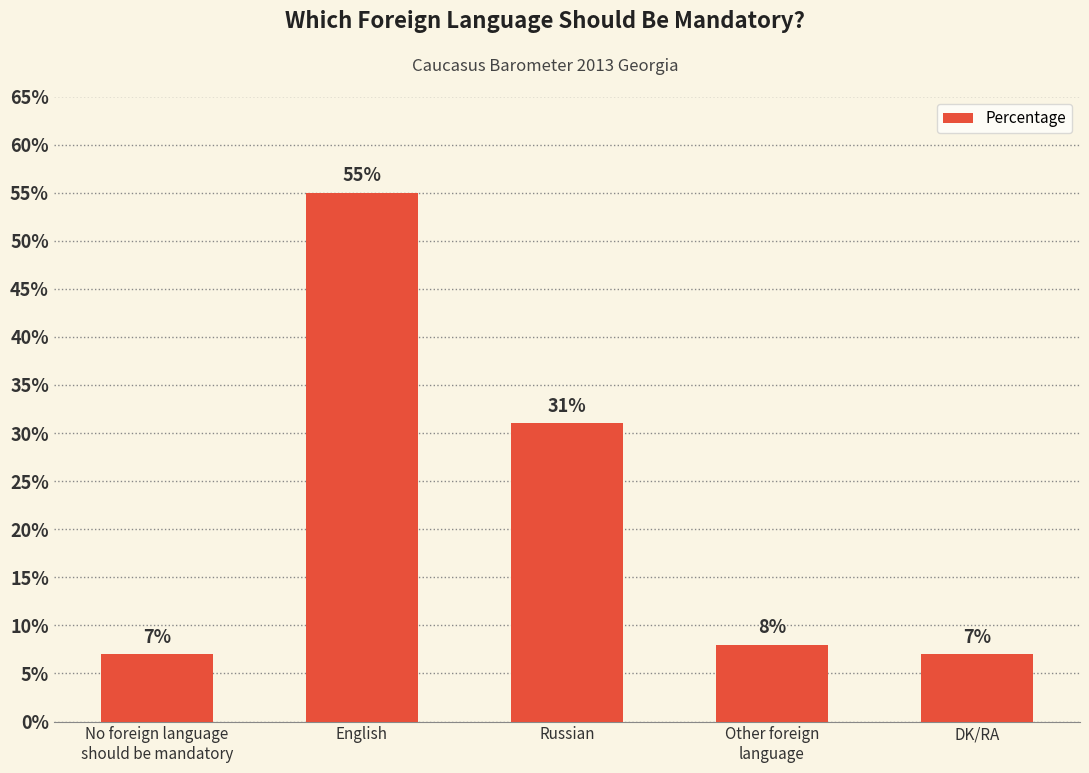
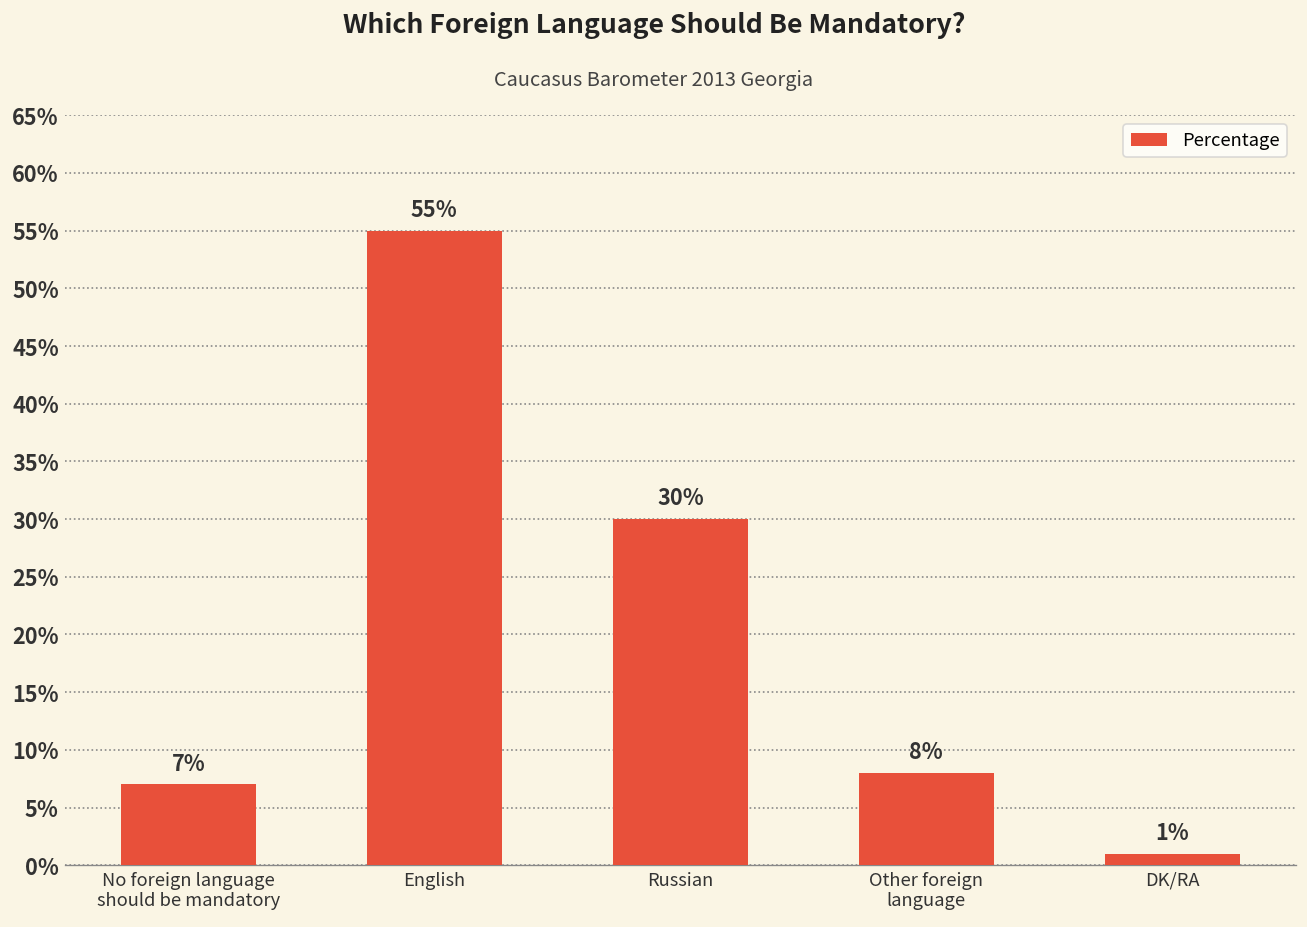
  {
    "No foreign language should be mandatory": "7%",
    "English": "55%",
-   "Russian": "31%",
+   "Russian": "30%",
    "Other foreign language": "8%",
-   "DK/RA": "7%"
+   "DK/RA": "1%"
  }
